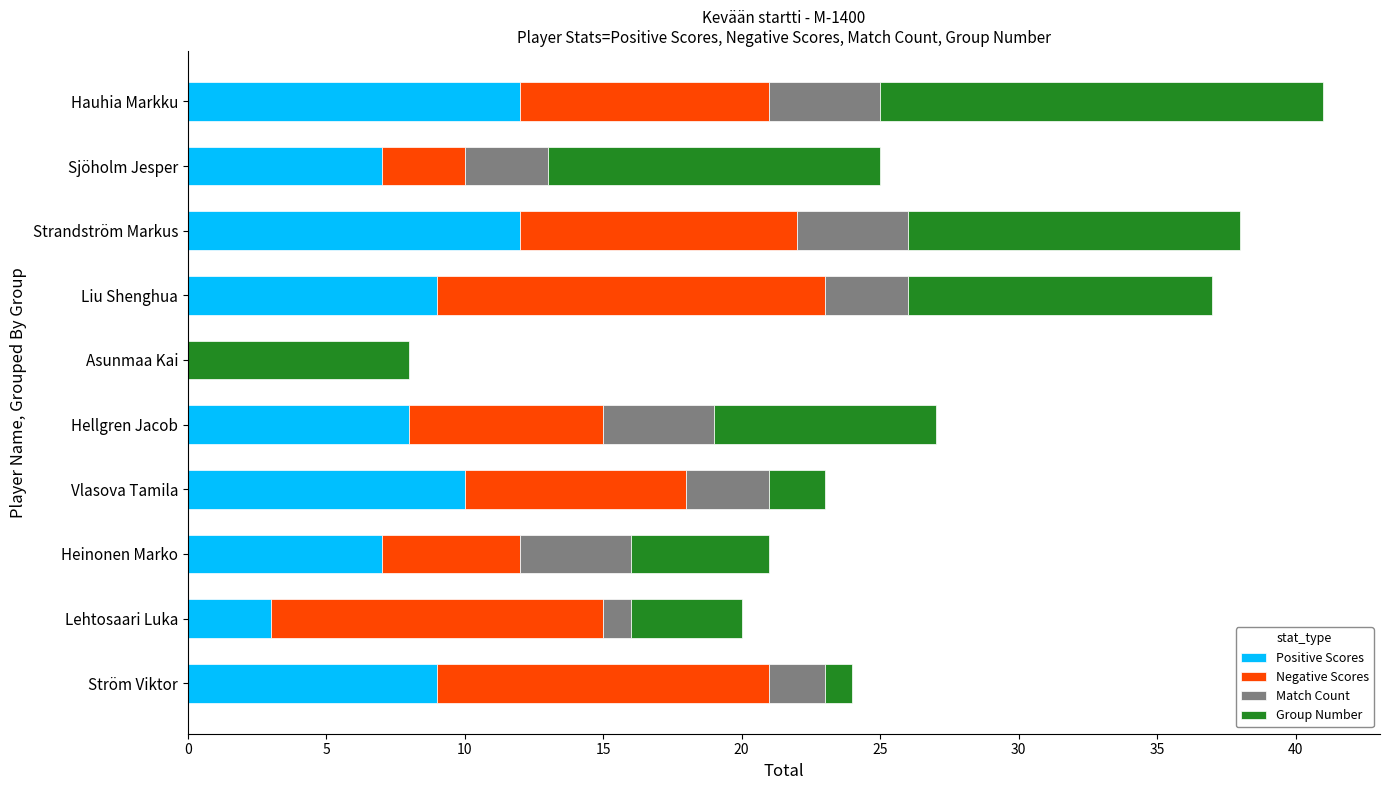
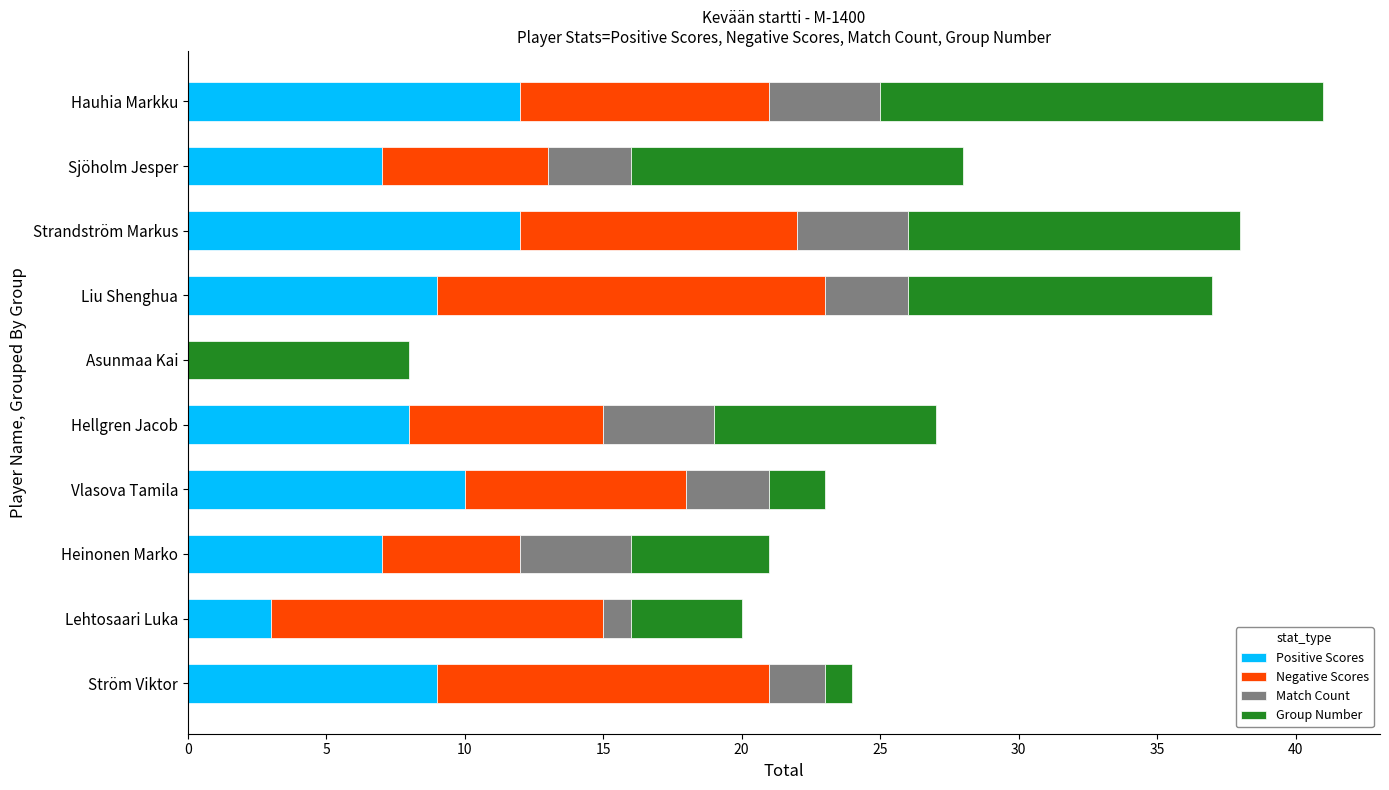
  {
    "Positive Scores": {
      "Hauhia Markku": 12,
      "Sjöholm Jesper": 7,
      "Strandström Markus": 12,
      "Liu Shenghua": 9,
      "Asunmaa Kai": 0,
      "Hellgren Jacob": 8,
      "Vlasova Tamila": 10,
      "Heinonen Marko": 7,
      "Lehtosaari Luka": 3,
      "Ström Viktor": 9
    },
    "Negative Scores": {
      "Hauhia Markku": 9,
-     "Sjöholm Jesper": 3,
+     "Sjöholm Jesper": 6,
      "Strandström Markus": 10,
      "Liu Shenghua": 14,
      "Asunmaa Kai": 0,
      "Hellgren Jacob": 7,
      "Vlasova Tamila": 8,
      "Heinonen Marko": 5,
      "Lehtosaari Luka": 12,
      "Ström Viktor": 12
    },
    "Match Count": {
      "Hauhia Markku": 4,
      "Sjöholm Jesper": 3,
      "Strandström Markus": 4,
      "Liu Shenghua": 3,
      "Asunmaa Kai": 0,
      "Hellgren Jacob": 4,
      "Vlasova Tamila": 3,
      "Heinonen Marko": 4,
      "Lehtosaari Luka": 1,
      "Ström Viktor": 2
    },
    "Group Number": {
      "Hauhia Markku": 16,
      "Sjöholm Jesper": 12,
      "Strandström Markus": 12,
      "Liu Shenghua": 11,
      "Asunmaa Kai": 8,
      "Hellgren Jacob": 8,
      "Vlasova Tamila": 2,
      "Heinonen Marko": 5,
      "Lehtosaari Luka": 4,
      "Ström Viktor": 1
    }
  }
